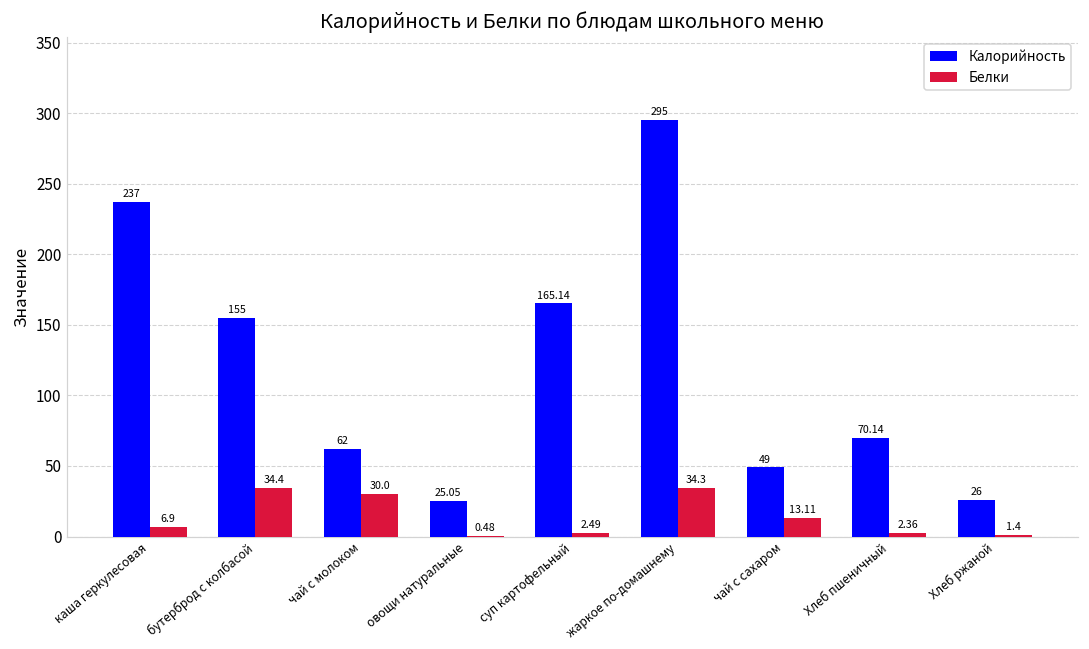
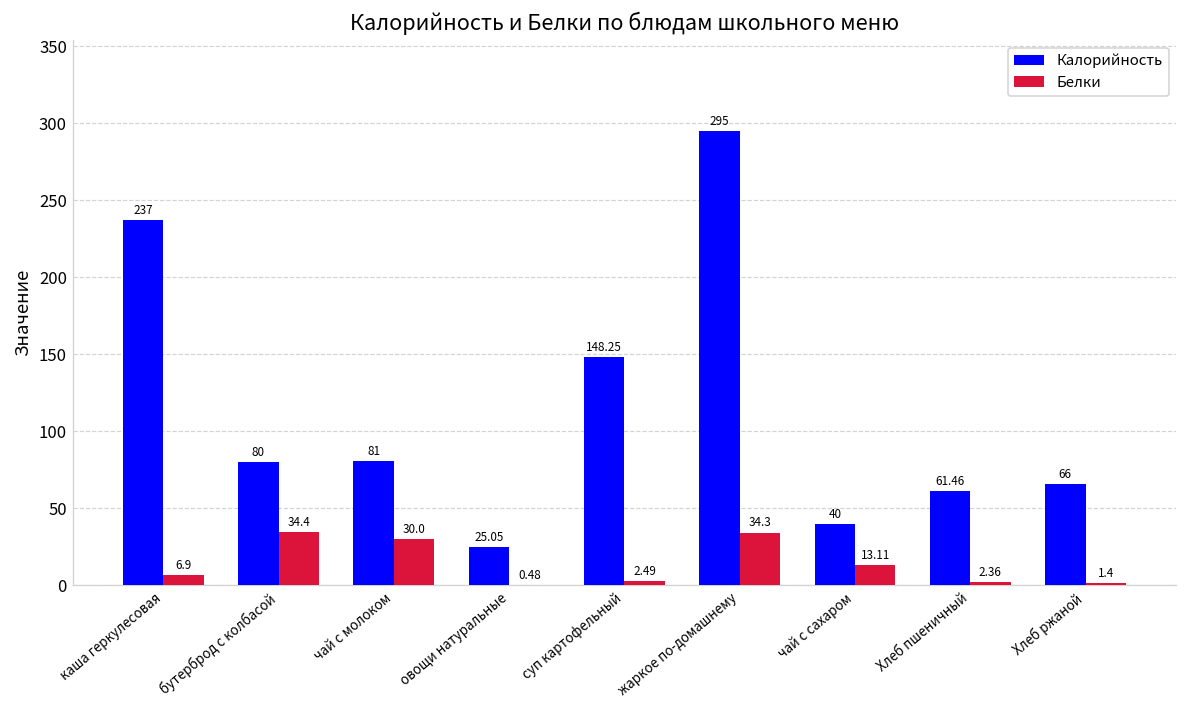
  {
    "Калорийность": {
      "каша геркулесовая": 237,
-     "бутерброд с колбасой": 155,
-     "чай с молоком": 62,
+     "бутерброд с колбасой": 80,
+     "чай с молоком": 81,
      "овощи натуральные": 25.05,
-     "суп картофельный": 165.14,
+     "суп картофельный": 148.25,
      "жаркое по-домашнему": 295,
-     "чай с сахаром": 49,
-     "Хлеб пшеничный": 70.14,
-     "Хлеб ржаной": 26
+     "чай с сахаром": 40,
+     "Хлеб пшеничный": 61.46,
+     "Хлеб ржаной": 66
    },
    "Белки": {
      "каша геркулесовая": 6.9,
      "бутерброд с колбасой": 34.4,
      "чай с молоком": 30.0,
      "овощи натуральные": 0.48,
      "суп картофельный": 2.49,
      "жаркое по-домашнему": 34.3,
      "чай с сахаром": 13.11,
      "Хлеб пшеничный": 2.36,
      "Хлеб ржаной": 1.4
    }
  }
